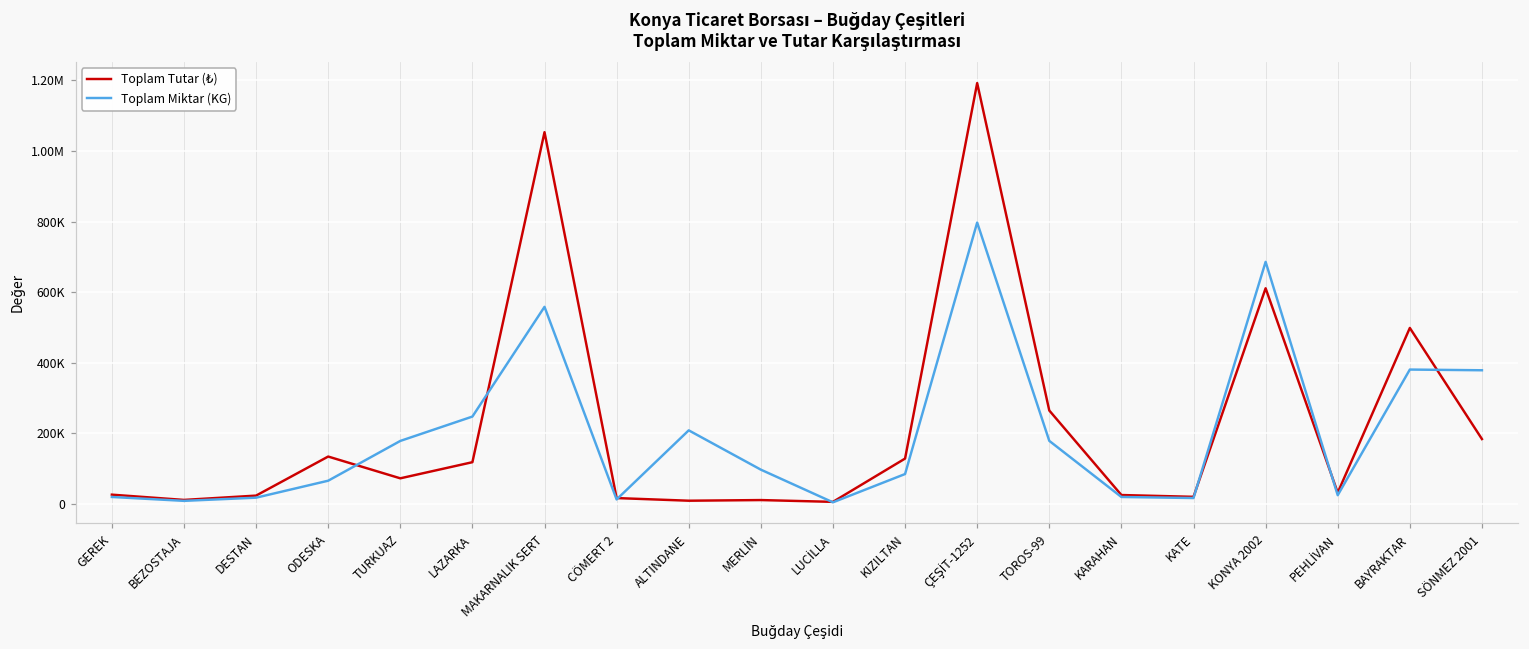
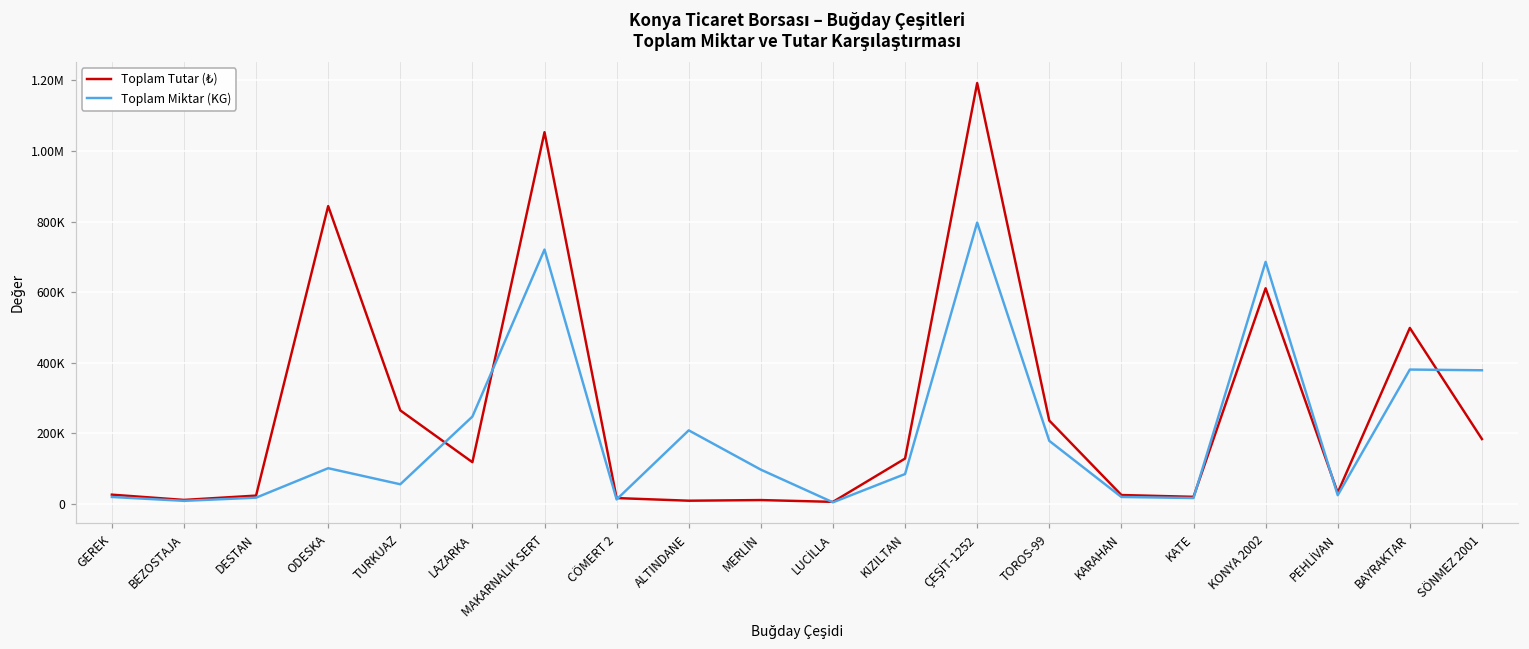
  {
    "Toplam Tutar (₺)": {
-     "ODESKA": 130000,
-     "TURKUAZ": 70000,
+     "ODESKA": 840000,
+     "TURKUAZ": 270000,
      "LAZARKA": 120000,
      "MAKARNALIK SERT": 1050000,
      "ALTINDANE": 10000,
      "MERLİN": 10000,
      "KIZILTAN": 130000,
      "ÇEŞİT-1252": 1190000,
-     "TOROS-99": 270000,
+     "TOROS-99": 240000,
      "KONYA 2002": 610000,
      "BAYRAKTAR": 500000,
      "SÖNMEZ 2001": 180000
    },
    "Toplam Miktar (KG)": {
-     "ODESKA": 70000,
-     "TURKUAZ": 180000,
+     "ODESKA": 100000,
+     "TURKUAZ": 60000,
      "LAZARKA": 250000,
-     "MAKARNALIK SERT": 560000,
+     "MAKARNALIK SERT": 720000,
      "ALTINDANE": 210000,
      "MERLİN": 100000,
      "KIZILTAN": 90000,
      "ÇEŞİT-1252": 800000,
      "TOROS-99": 180000,
      "KONYA 2002": 690000,
      "BAYRAKTAR": 380000,
      "SÖNMEZ 2001": 380000
    }
  }
